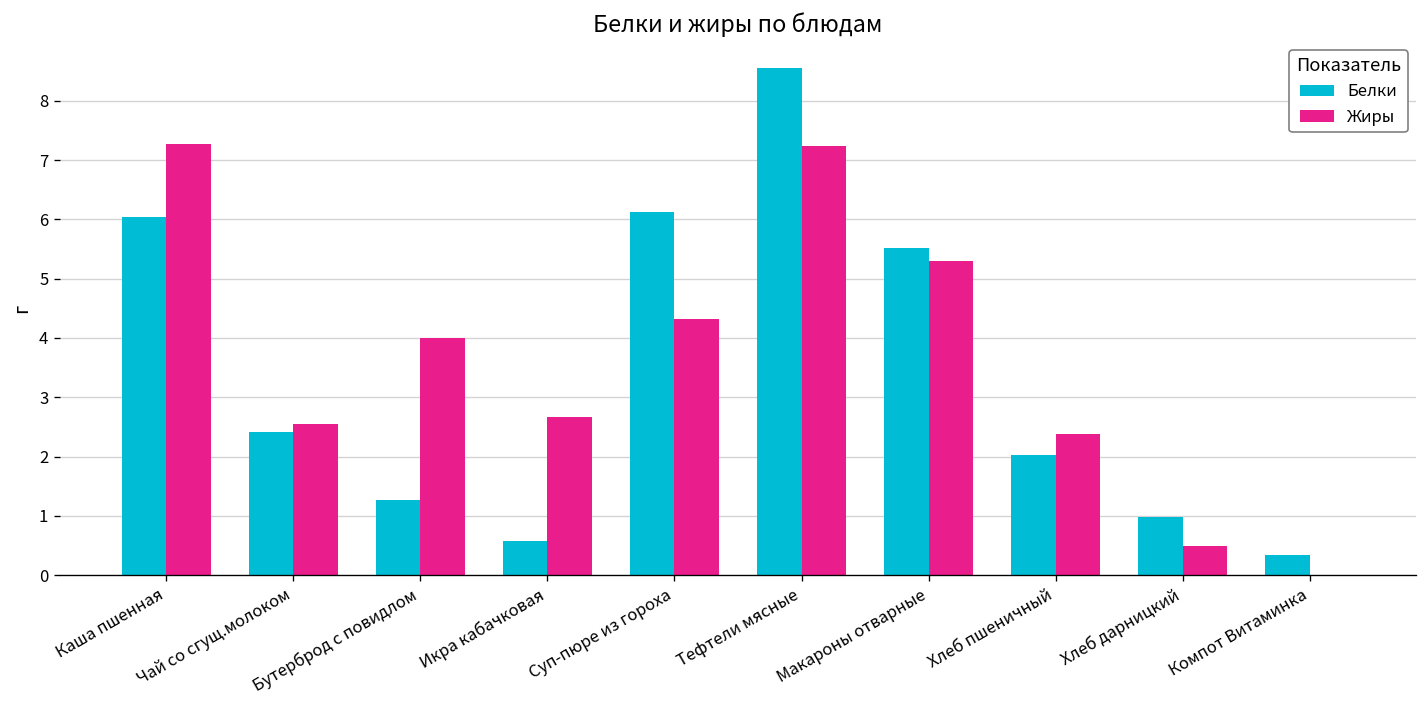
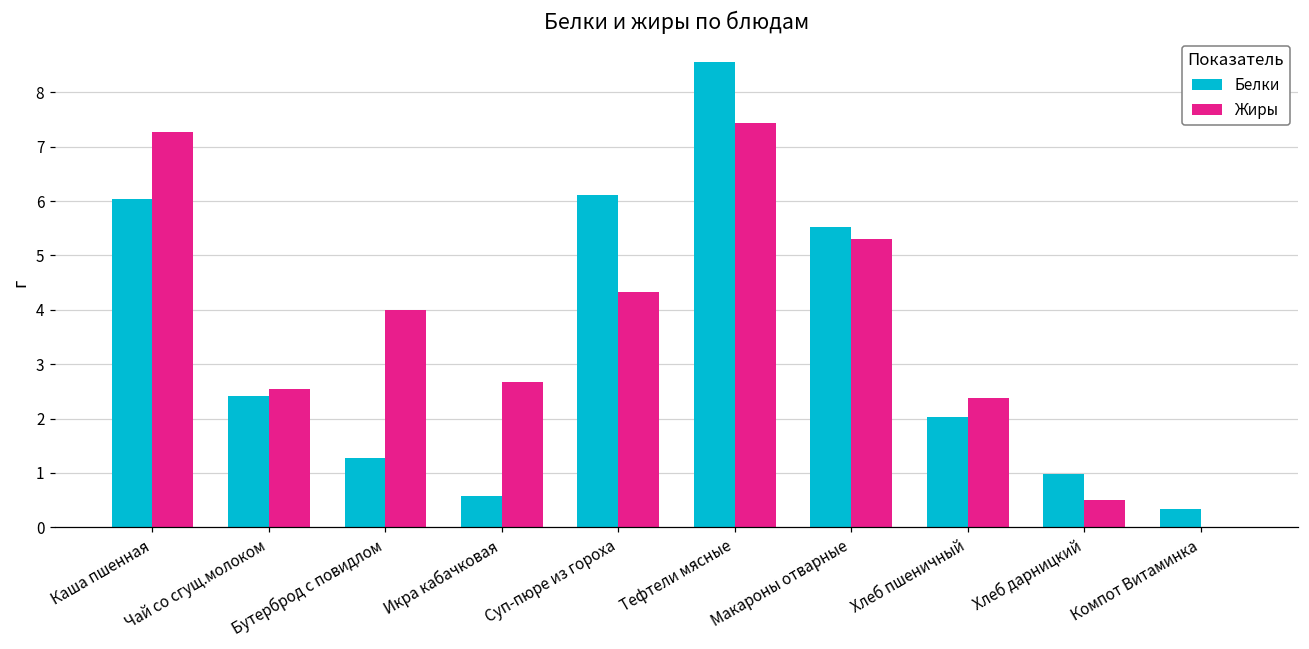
  {
    "Белки": {
      "Каша пшенная": 6.0,
      "Чай со сгущ.молоком": 2.4,
      "Бутерброд с повидлом": 1.3,
      "Икра кабачковая": 0.6,
      "Суп-пюре из гороха": 6.1,
      "Тефтели мясные": 8.6,
      "Макароны отварные": 5.5,
      "Хлеб пшеничный": 2.0,
      "Хлеб дарницкий": 1.0,
      "Компот Витаминка": 0.3
    },
    "Жиры": {
      "Каша пшенная": 7.3,
      "Чай со сгущ.молоком": 2.6,
      "Бутерброд с повидлом": 4.0,
      "Икра кабачковая": 2.7,
      "Суп-пюре из гороха": 4.3,
-     "Тефтели мясные": 7.2,
+     "Тефтели мясные": 7.4,
      "Макароны отварные": 5.3,
      "Хлеб пшеничный": 2.4,
      "Хлеб дарницкий": 0.5,
      "Компот Витаминка": 0.0
    }
  }
